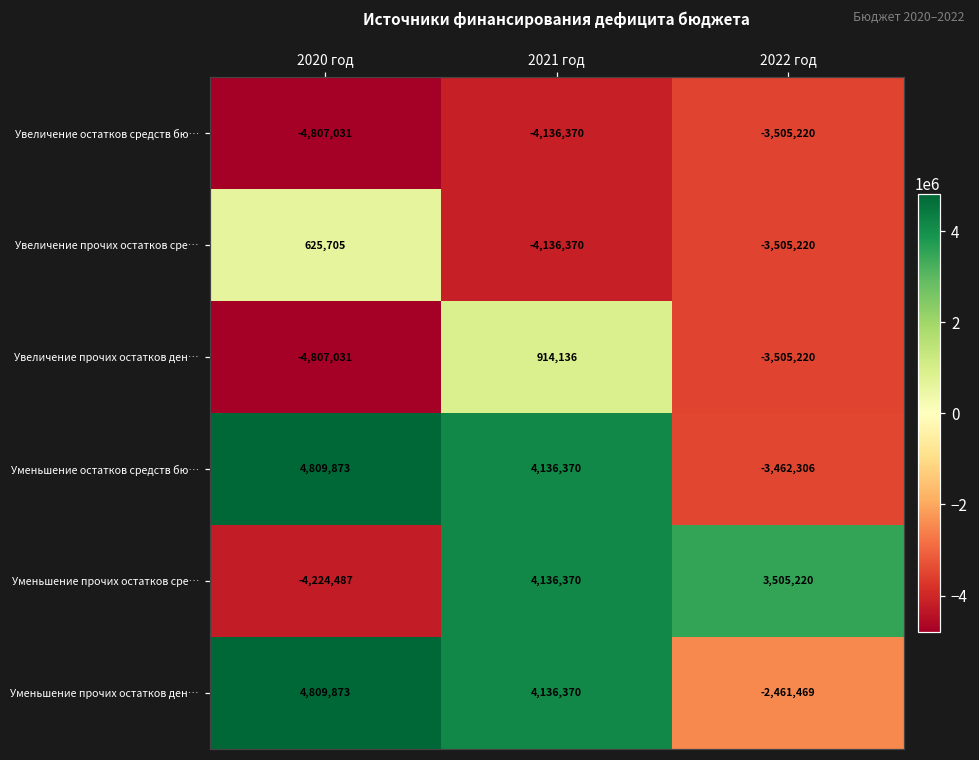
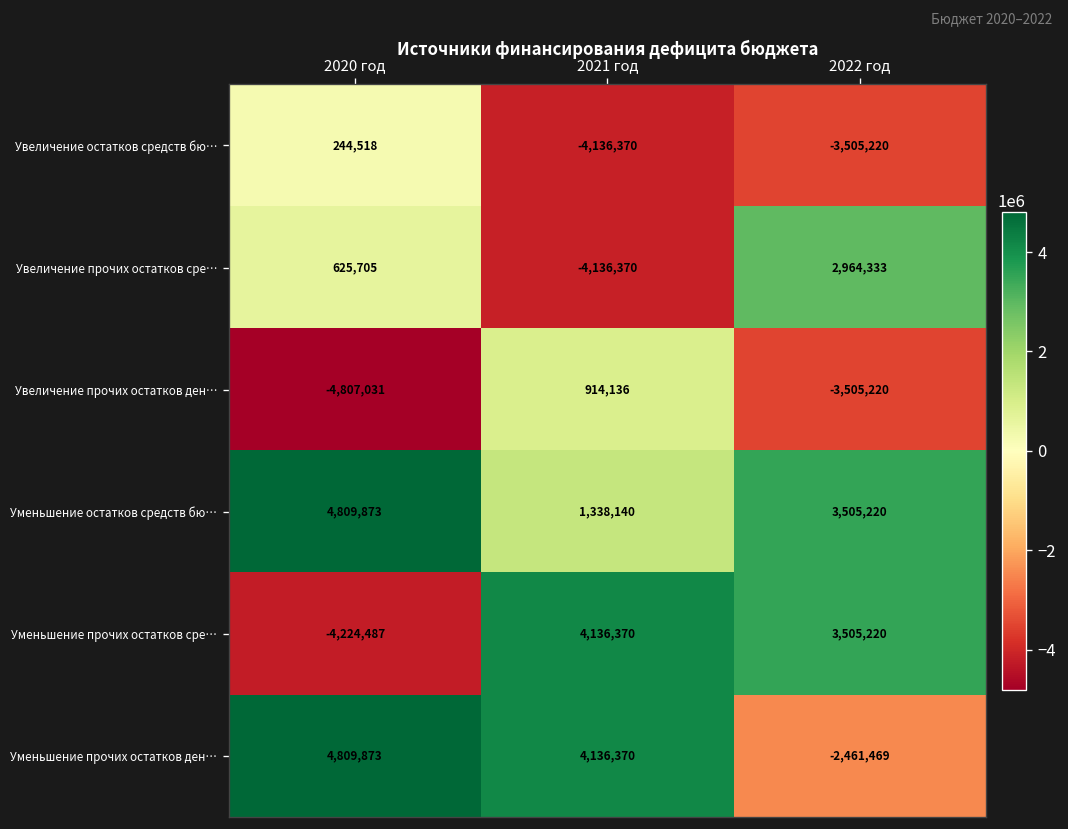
  {
    "Увеличение остатков средств бю…": {
-     "2020 год": "-4,807,031",
+     "2020 год": "244,518",
      "2021 год": "-4,136,370",
      "2022 год": "-3,505,220"
    },
    "Увеличение прочих остатков сре…": {
      "2020 год": "625,705",
      "2021 год": "-4,136,370",
-     "2022 год": "-3,505,220"
+     "2022 год": "2,964,333"
    },
    "Увеличение прочих остатков ден…": {
      "2020 год": "-4,807,031",
      "2021 год": "914,136",
      "2022 год": "-3,505,220"
    },
    "Уменьшение остатков средств бю…": {
      "2020 год": "4,809,873",
-     "2021 год": "4,136,370",
-     "2022 год": "-3,462,306"
+     "2021 год": "1,338,140",
+     "2022 год": "3,505,220"
    },
    "Уменьшение прочих остатков сре…": {
      "2020 год": "-4,224,487",
      "2021 год": "4,136,370",
      "2022 год": "3,505,220"
    },
    "Уменьшение прочих остатков ден…": {
      "2020 год": "4,809,873",
      "2021 год": "4,136,370",
      "2022 год": "-2,461,469"
    }
  }
